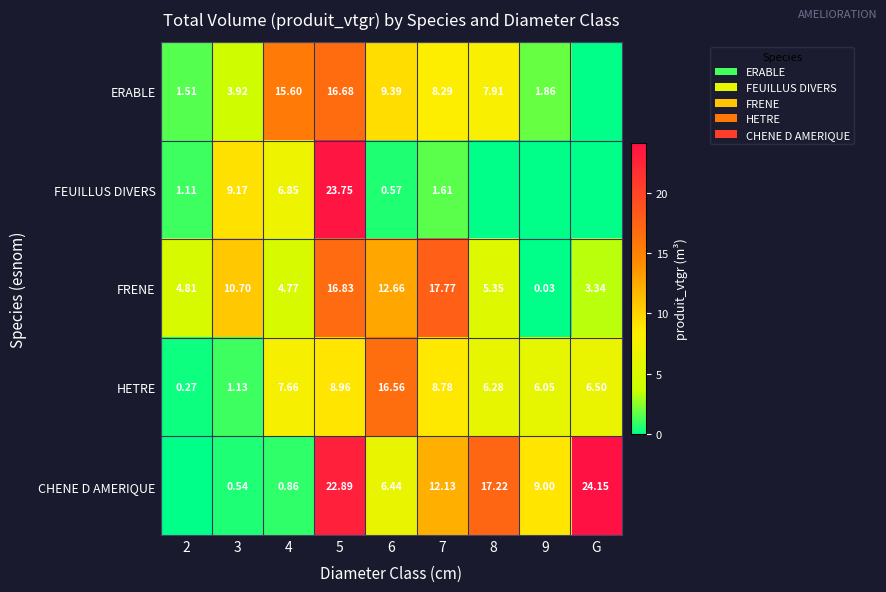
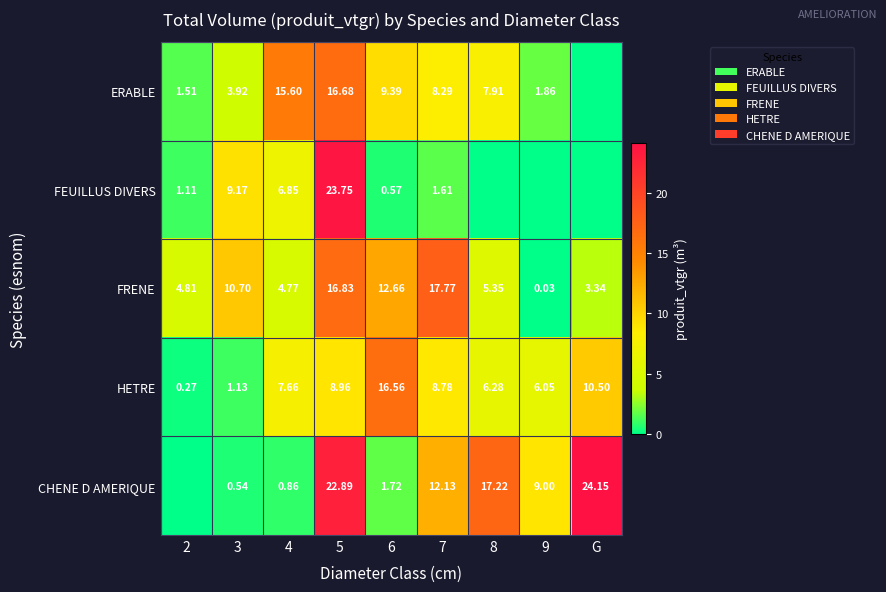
  {
    "ERABLE": {
      "2": 1.51,
      "3": 3.92,
      "4": 15.60,
      "5": 16.68,
      "6": 9.39,
      "7": 8.29,
      "8": 7.91,
      "9": 1.86
    },
    "FEUILLUS DIVERS": {
      "2": 1.11,
      "3": 9.17,
      "4": 6.85,
      "5": 23.75,
      "6": 0.57,
      "7": 1.61
    },
    "FRENE": {
      "2": 4.81,
      "3": 10.70,
      "4": 4.77,
      "5": 16.83,
      "6": 12.66,
      "7": 17.77,
      "8": 5.35,
      "9": 0.03,
      "G": 3.34
    },
    "HETRE": {
      "2": 0.27,
      "3": 1.13,
      "4": 7.66,
      "5": 8.96,
      "6": 16.56,
      "7": 8.78,
      "8": 6.28,
      "9": 6.05,
-     "G": 6.50
+     "G": 10.50
    },
    "CHENE D AMERIQUE": {
      "3": 0.54,
      "4": 0.86,
      "5": 22.89,
-     "6": 6.44,
+     "6": 1.72,
      "7": 12.13,
      "8": 17.22,
      "9": 9.00,
      "G": 24.15
    }
  }
